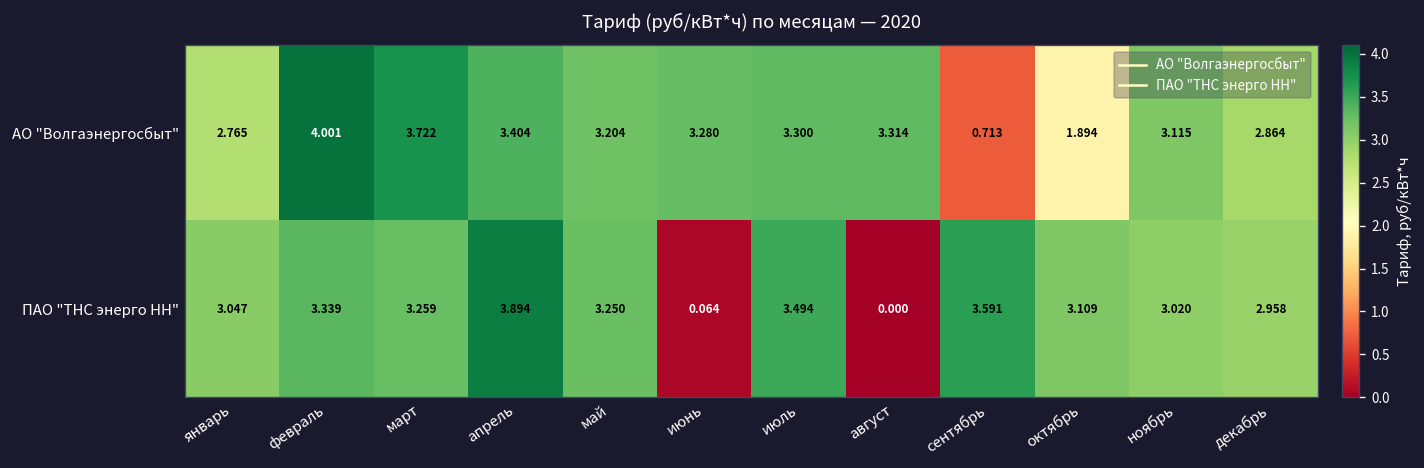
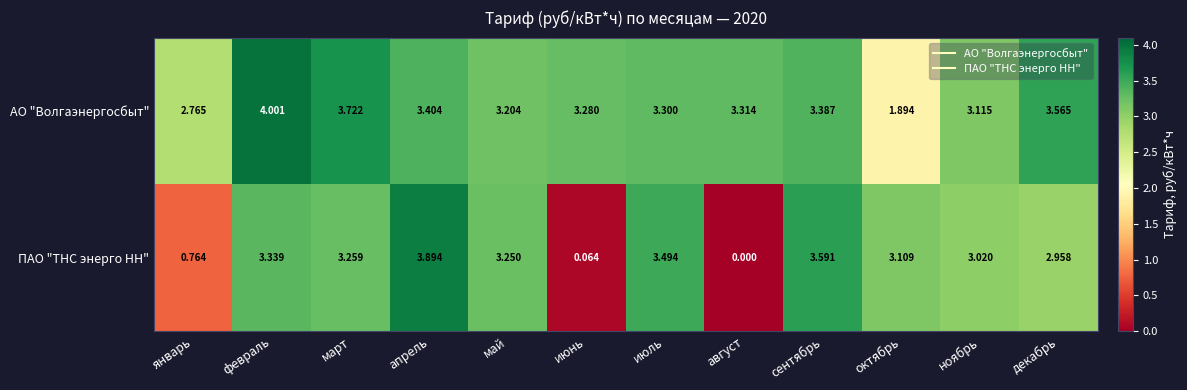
  {
    "АО \"Волгаэнергосбыт\"": {
      "январь": 2.765,
      "февраль": 4.001,
      "март": 3.722,
      "апрель": 3.404,
      "май": 3.204,
      "июнь": 3.280,
      "июль": 3.300,
      "август": 3.314,
-     "сентябрь": 0.713,
+     "сентябрь": 3.387,
      "октябрь": 1.894,
      "ноябрь": 3.115,
-     "декабрь": 2.864
+     "декабрь": 3.565
    },
    "ПАО \"ТНС энерго НН\"": {
-     "январь": 3.047,
+     "январь": 0.764,
      "февраль": 3.339,
      "март": 3.259,
      "апрель": 3.894,
      "май": 3.250,
      "июнь": 0.064,
      "июль": 3.494,
      "август": 0.000,
      "сентябрь": 3.591,
      "октябрь": 3.109,
      "ноябрь": 3.020,
      "декабрь": 2.958
    }
  }
